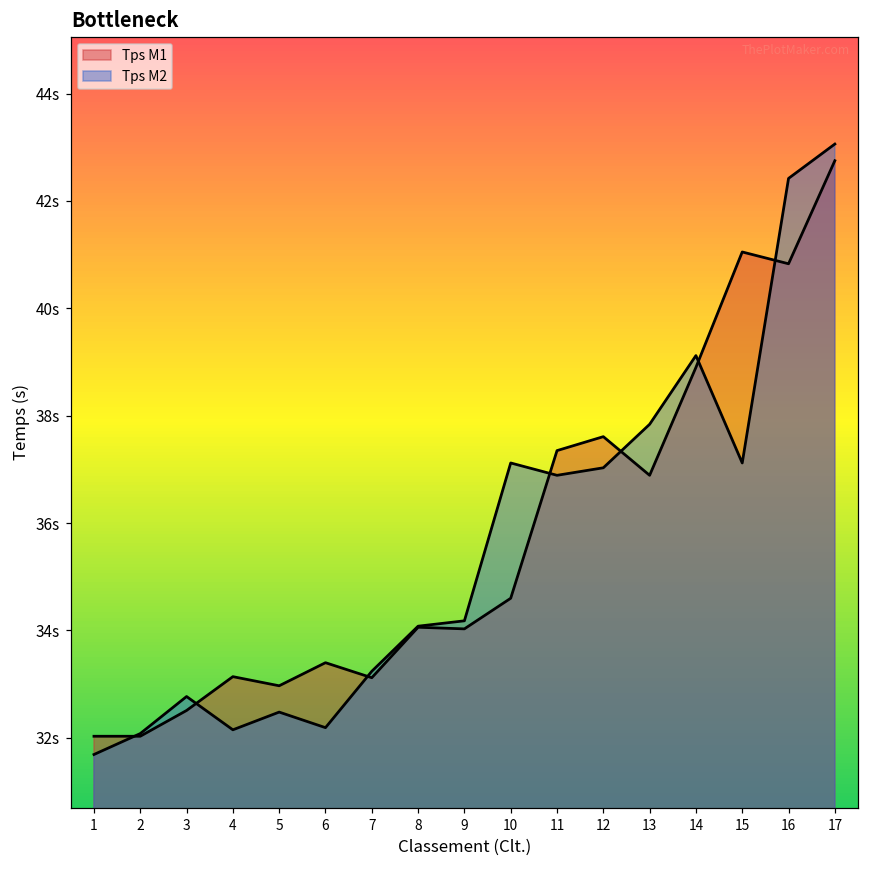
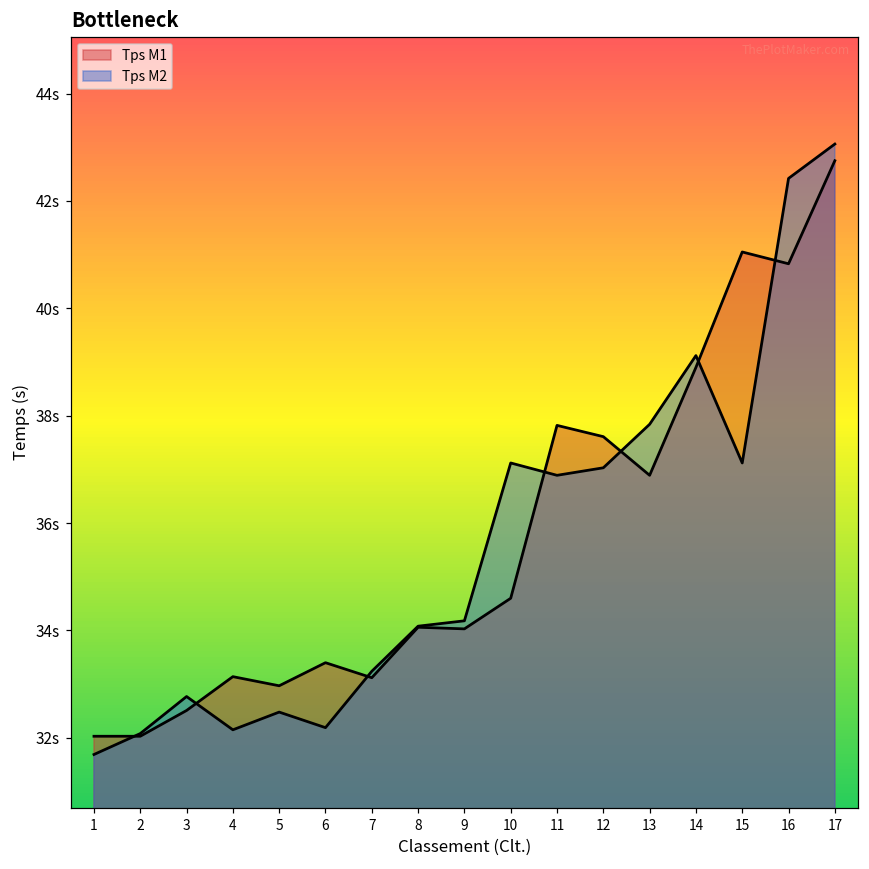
  {
    "Tps M1": {
      "1": "32.0s",
      "3": "32.5s",
      "4": "33.1s",
      "5": "33.0s",
      "6": "33.4s",
      "7": "33.1s",
      "9": "34.0s",
      "10": "34.6s",
-     "11": "37.4s",
+     "11": "37.8s",
      "12": "37.6s",
      "13": "36.9s",
      "14": "38.9s",
      "15": "41.1s",
      "16": "40.8s",
      "17": "42.8s"
    },
    "Tps M2": {
      "1": "31.7s",
      "3": "32.8s",
      "4": "32.2s",
      "5": "32.5s",
      "6": "32.2s",
      "7": "33.2s",
      "9": "34.2s",
      "10": "37.1s",
      "11": "36.9s",
      "12": "37.0s",
      "13": "37.8s",
      "14": "39.1s",
      "15": "37.1s",
      "16": "42.4s",
      "17": "43.1s"
    }
  }
